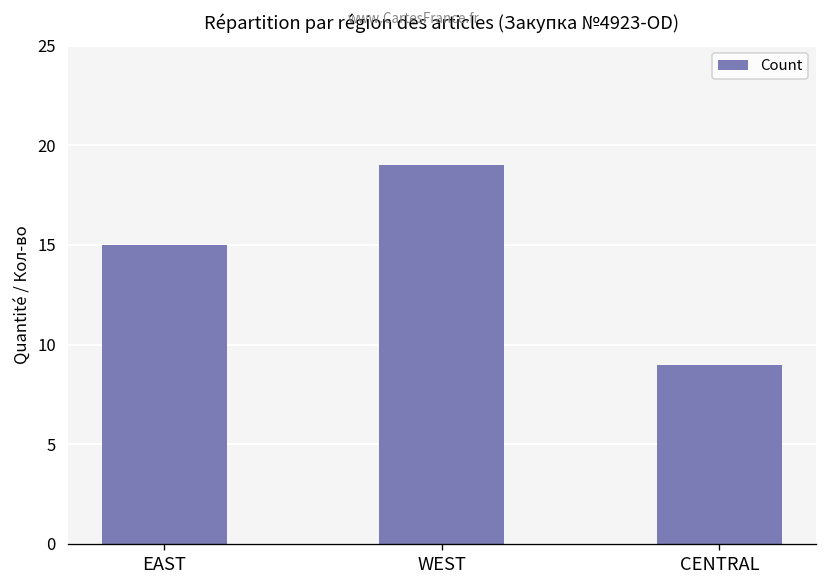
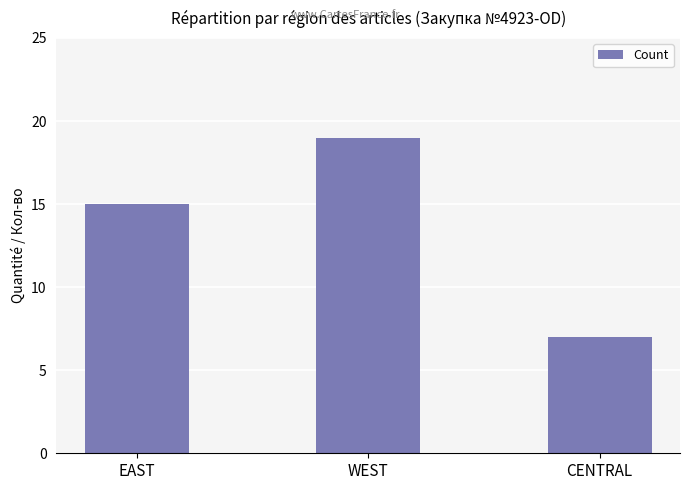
  {
    "EAST": 15,
    "WEST": 19,
-   "CENTRAL": 9
+   "CENTRAL": 7
  }
